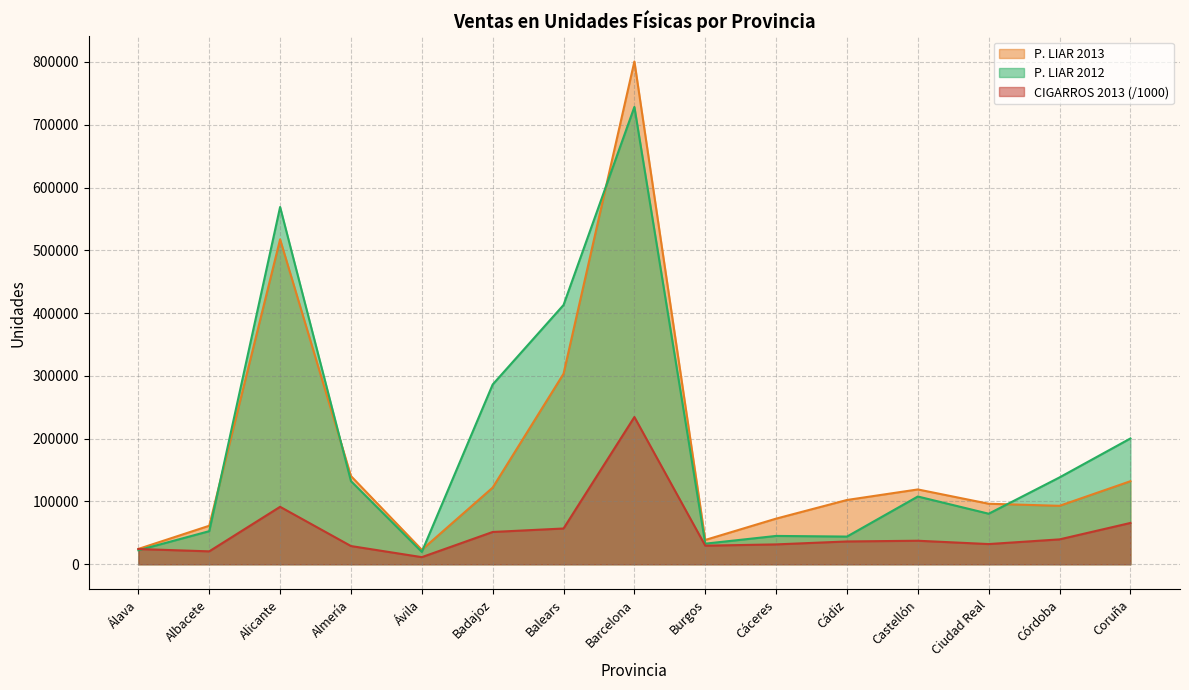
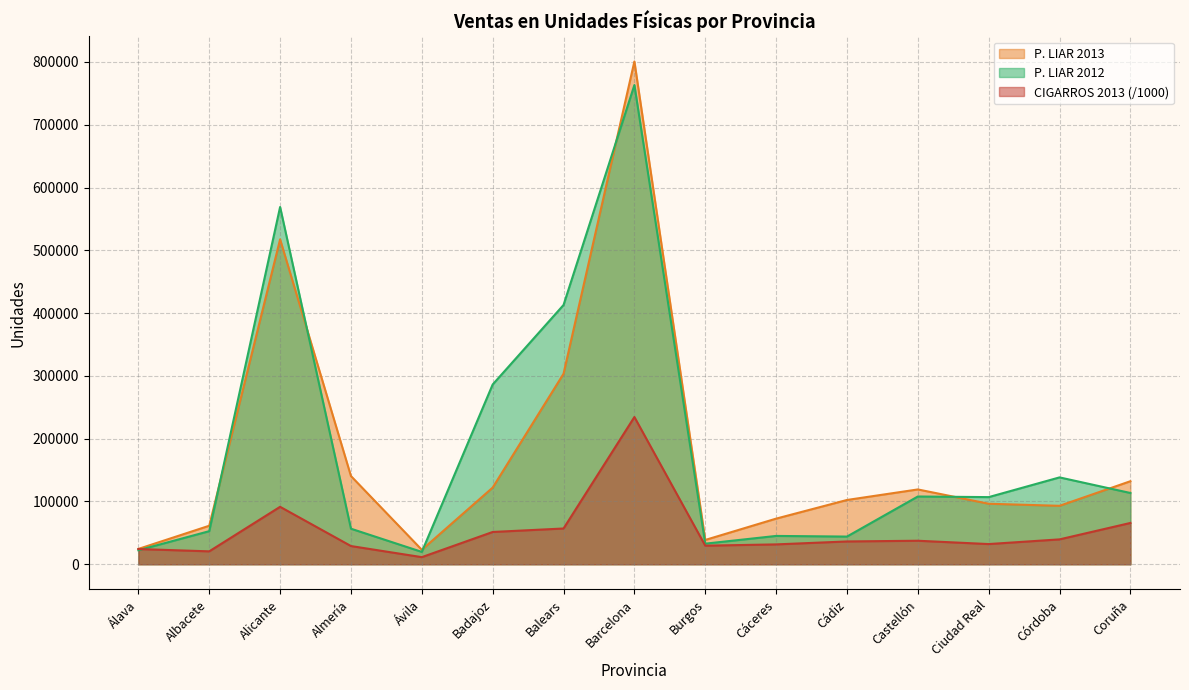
  {
    "P. LIAR 2012": {
      "Albacete": 50000,
      "Alicante": 570000,
-     "Almería": 130000,
+     "Almería": 60000,
      "Badajoz": 290000,
      "Balears": 410000,
-     "Barcelona": 730000,
+     "Barcelona": 760000,
      "Cáceres": 50000,
      "Cádiz": 40000,
      "Castellón": 110000,
-     "Ciudad Real": 80000,
+     "Ciudad Real": 110000,
      "Córdoba": 140000,
-     "Coruña": 200000
+     "Coruña": 110000
    }
  }
